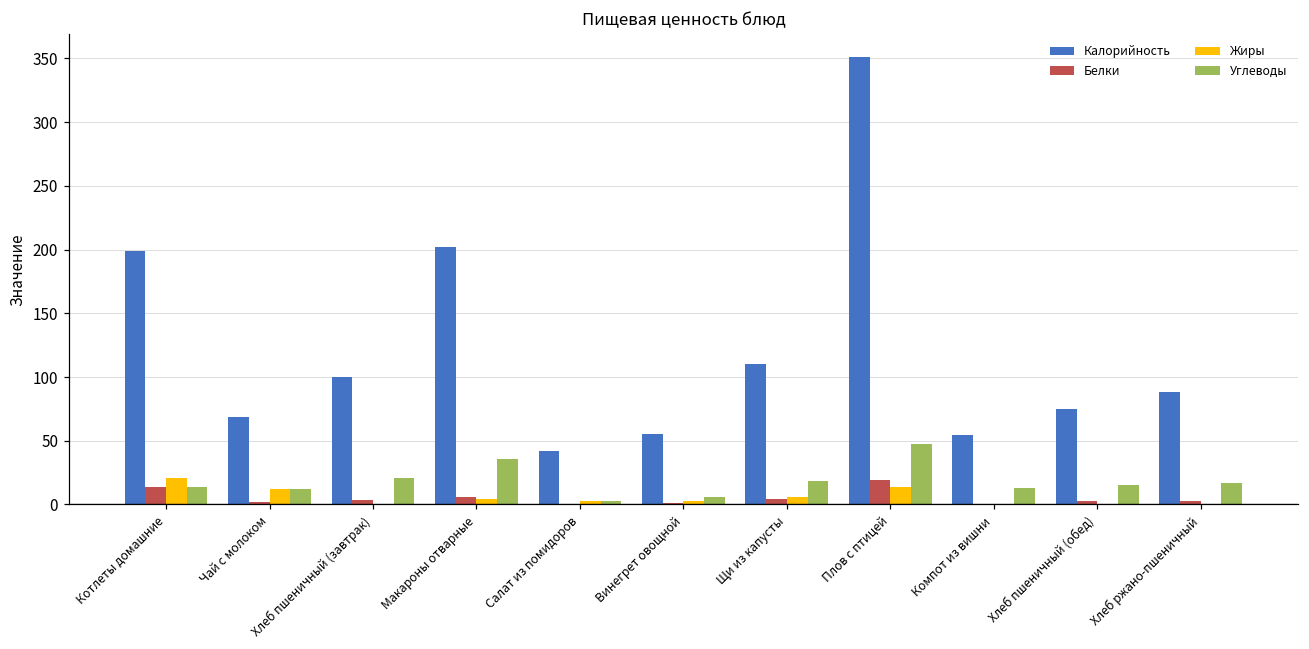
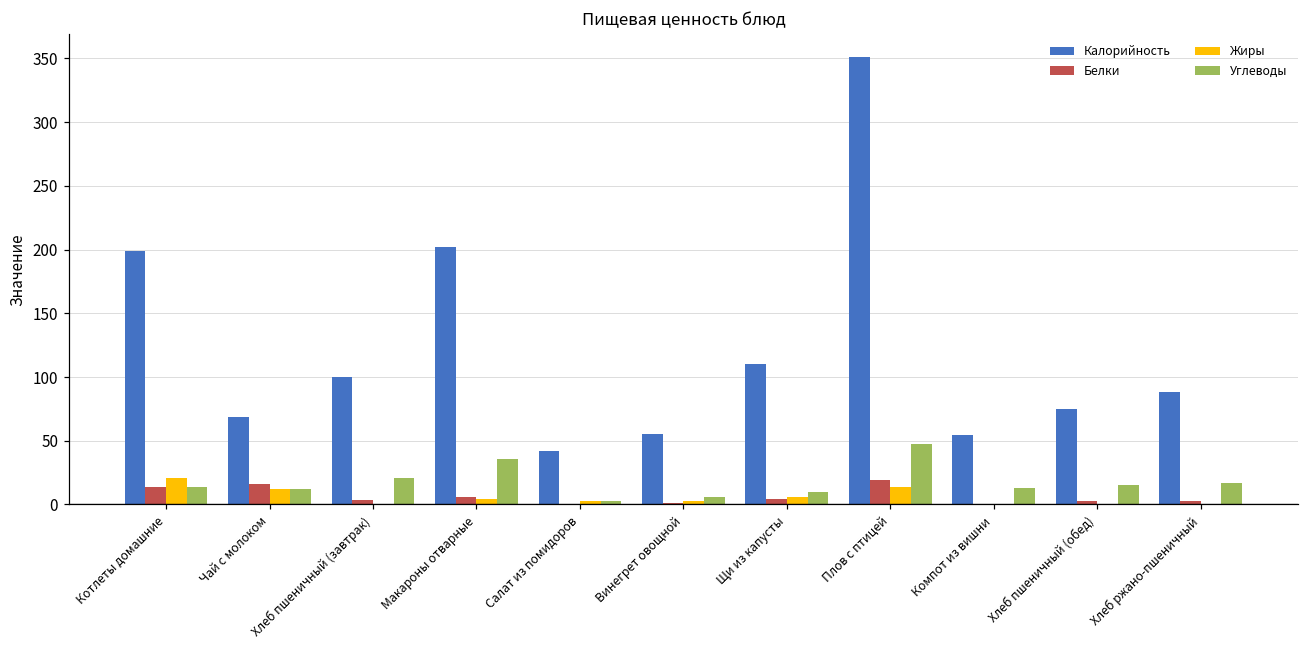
  {
    "Калорийность": {
      "Котлеты домашние": 199,
      "Чай с молоком": 68,
      "Хлеб пшеничный (завтрак)": 100,
      "Макароны отварные": 202,
      "Салат из помидоров": 42,
      "Винегрет овощной": 55,
      "Щи из капусты": 111,
      "Плов с птицей": 351,
      "Компот из вишни": 54,
      "Хлеб пшеничный (обед)": 75,
      "Хлеб ржано-пшеничный": 88
    },
    "Белки": {
      "Котлеты домашние": 14,
-     "Чай с молоком": 2,
+     "Чай с молоком": 16,
      "Хлеб пшеничный (завтрак)": 3,
      "Макароны отварные": 6,
      "Щи из капусты": 4,
      "Плов с птицей": 20,
      "Хлеб пшеничный (обед)": 2,
      "Хлеб ржано-пшеничный": 2
    },
    "Жиры": {
      "Котлеты домашние": 21,
      "Чай с молоком": 12,
      "Макароны отварные": 4,
      "Салат из помидоров": 3,
      "Винегрет овощной": 3,
      "Щи из капусты": 6,
      "Плов с птицей": 13
    },
    "Углеводы": {
      "Котлеты домашние": 14,
      "Чай с молоком": 12,
      "Хлеб пшеничный (завтрак)": 21,
      "Макароны отварные": 35,
      "Салат из помидоров": 3,
      "Винегрет овощной": 6,
-     "Щи из капусты": 18,
+     "Щи из капусты": 10,
      "Плов с птицей": 47,
      "Компот из вишни": 13,
      "Хлеб пшеничный (обед)": 16,
      "Хлеб ржано-пшеничный": 17
    }
  }
